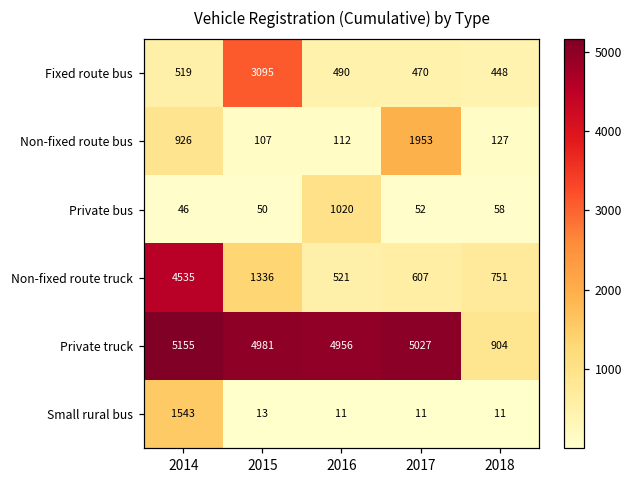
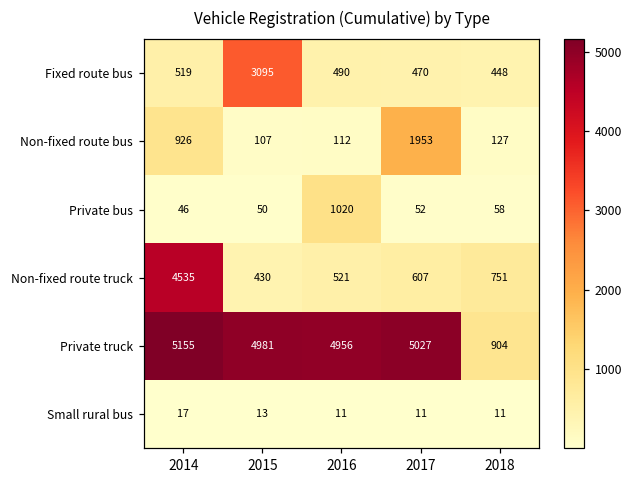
  {
    "Fixed route bus": {
      "2014": 519,
      "2015": 3095,
      "2016": 490,
      "2017": 470,
      "2018": 448
    },
    "Non-fixed route bus": {
      "2014": 926,
      "2015": 107,
      "2016": 112,
      "2017": 1953,
      "2018": 127
    },
    "Private bus": {
      "2014": 46,
      "2015": 50,
      "2016": 1020,
      "2017": 52,
      "2018": 58
    },
    "Non-fixed route truck": {
      "2014": 4535,
-     "2015": 1336,
+     "2015": 430,
      "2016": 521,
      "2017": 607,
      "2018": 751
    },
    "Private truck": {
      "2014": 5155,
      "2015": 4981,
      "2016": 4956,
      "2017": 5027,
      "2018": 904
    },
    "Small rural bus": {
-     "2014": 1543,
+     "2014": 17,
      "2015": 13,
      "2016": 11,
      "2017": 11,
      "2018": 11
    }
  }
